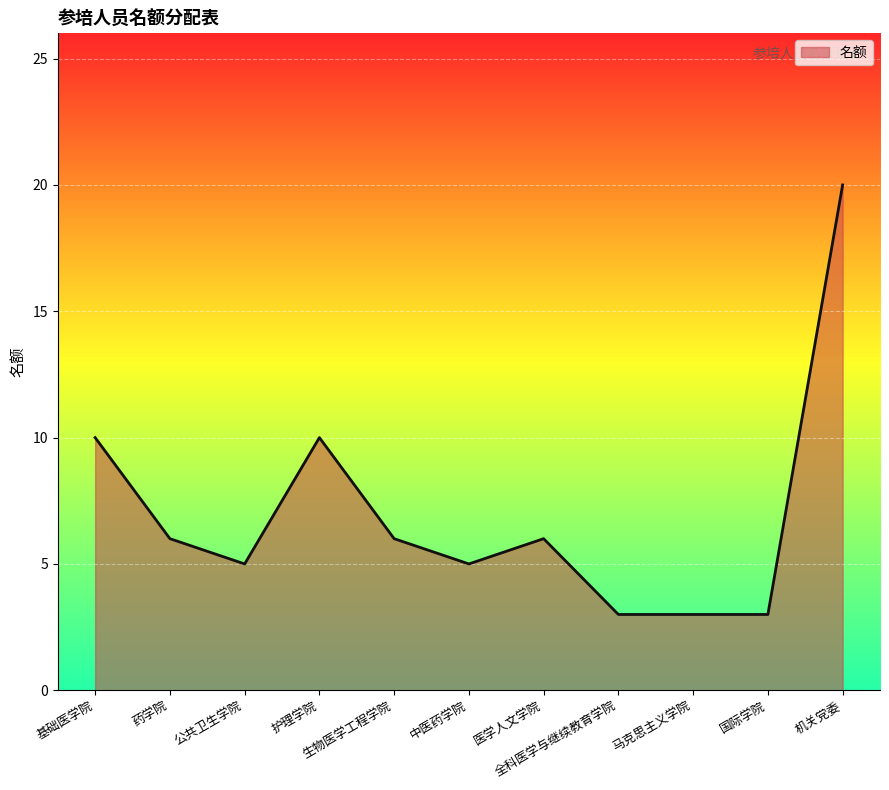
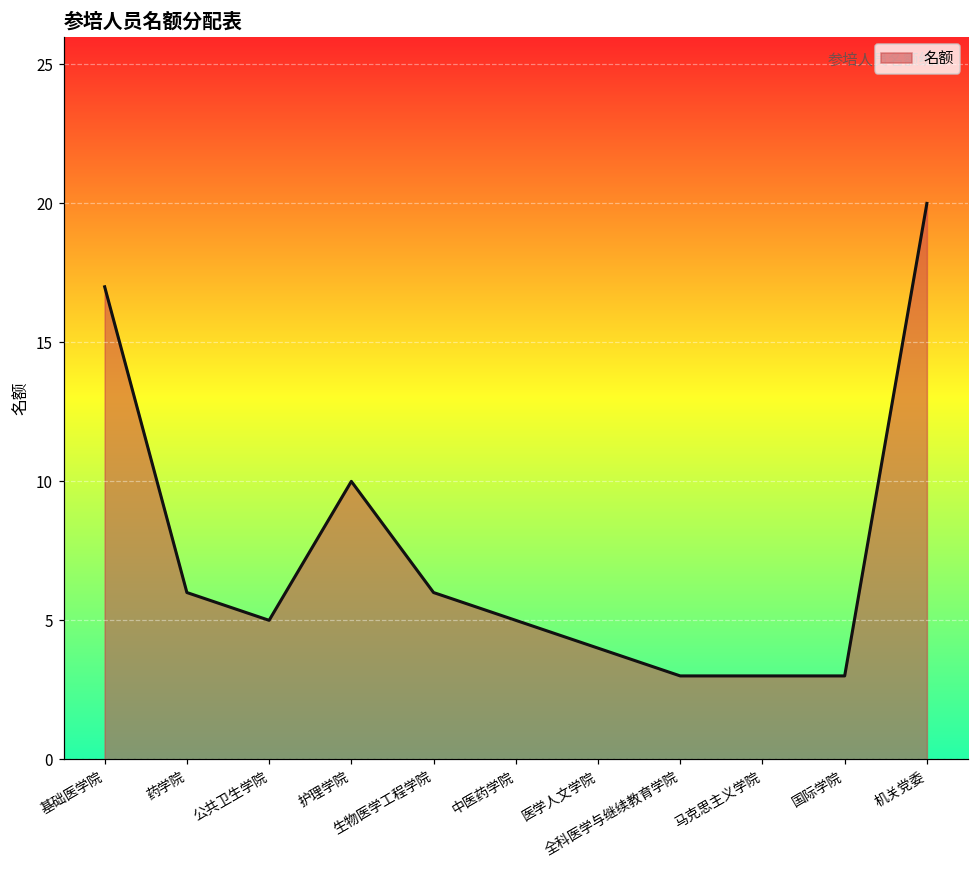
  {
-   "基础医学院": 10,
+   "基础医学院": 17,
    "药学院": 6,
    "公共卫生学院": 5,
    "护理学院": 10,
    "生物医学工程学院": 6,
    "中医药学院": 5,
-   "医学人文学院": 6,
+   "医学人文学院": 4,
    "全科医学与继续教育学院": 3,
    "马克思主义学院": 3,
    "国际学院": 3,
    "机关党委": 20
  }
